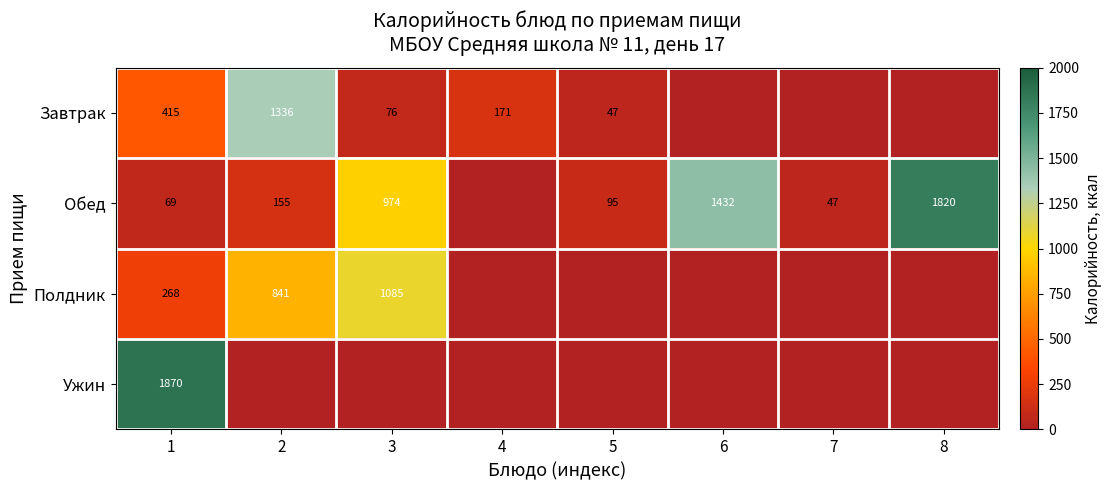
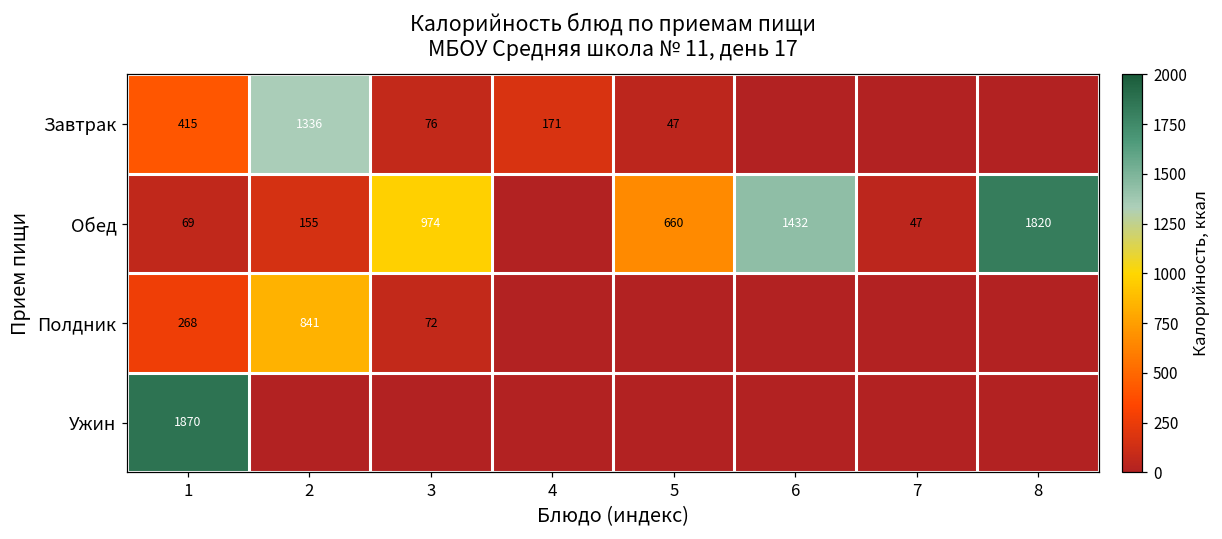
  {
    "Завтрак": {
      "1": 415,
      "2": 1336,
      "3": 76,
      "4": 171,
      "5": 47
    },
    "Обед": {
      "1": 69,
      "2": 155,
      "3": 974,
-     "5": 95,
+     "5": 660,
      "6": 1432,
      "7": 47,
      "8": 1820
    },
    "Полдник": {
      "1": 268,
      "2": 841,
-     "3": 1085
+     "3": 72
    },
    "Ужин": {
      "1": 1870
    }
  }
